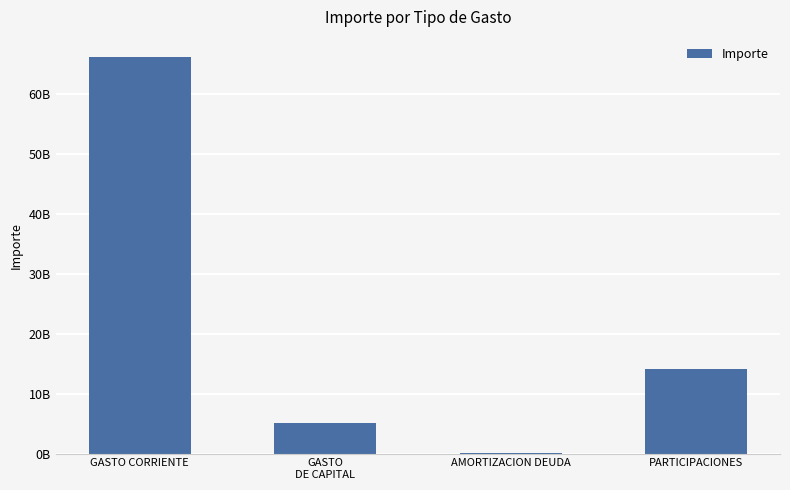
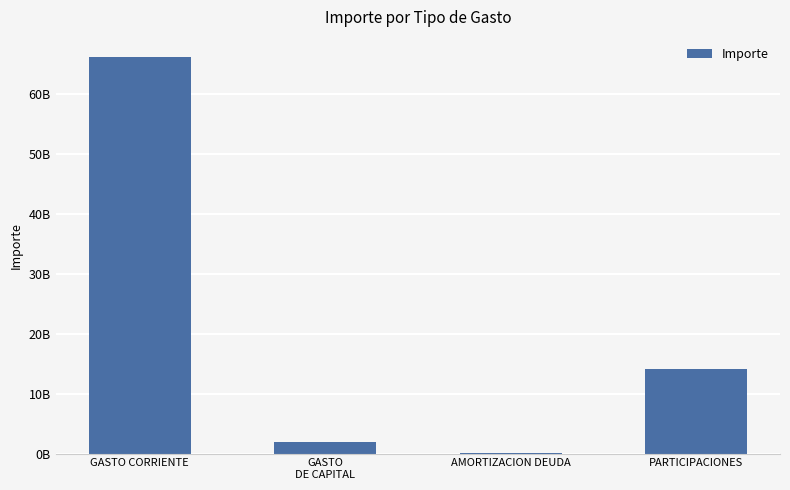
  {
    "GASTO CORRIENTE": 66000000000,
-   "GASTO DE CAPITAL": 5000000000,
+   "GASTO DE CAPITAL": 2000000000,
    "PARTICIPACIONES": 14000000000
  }
